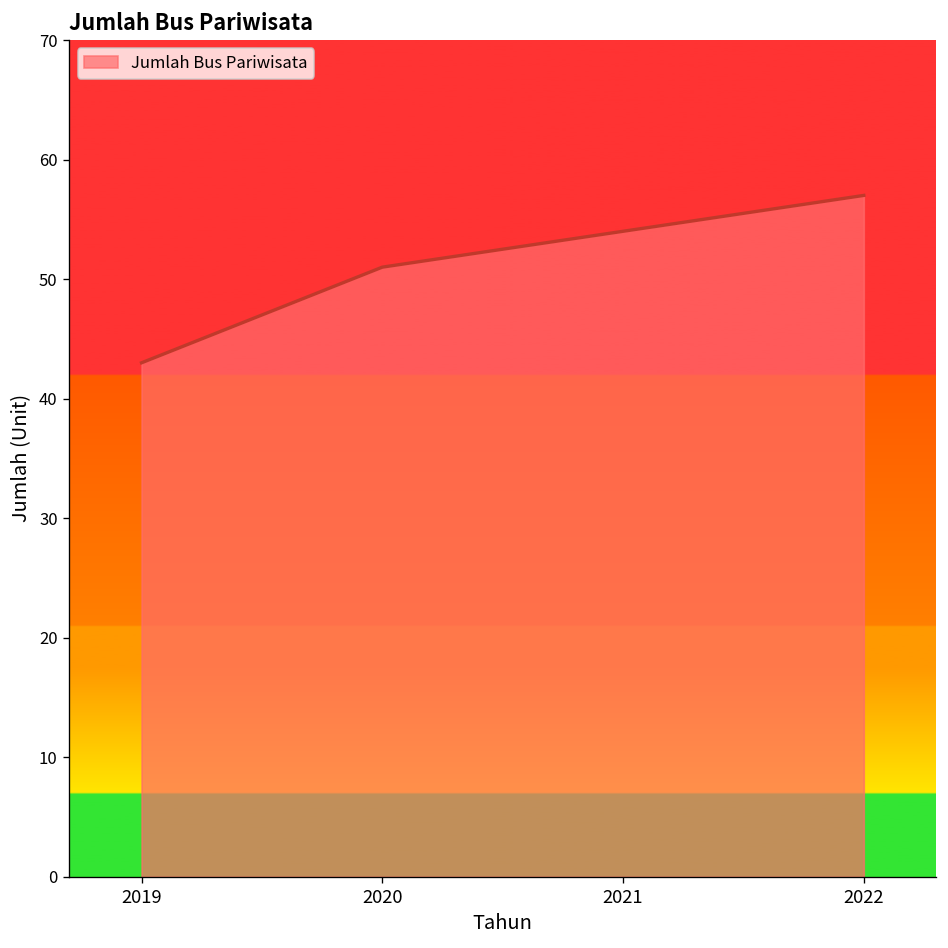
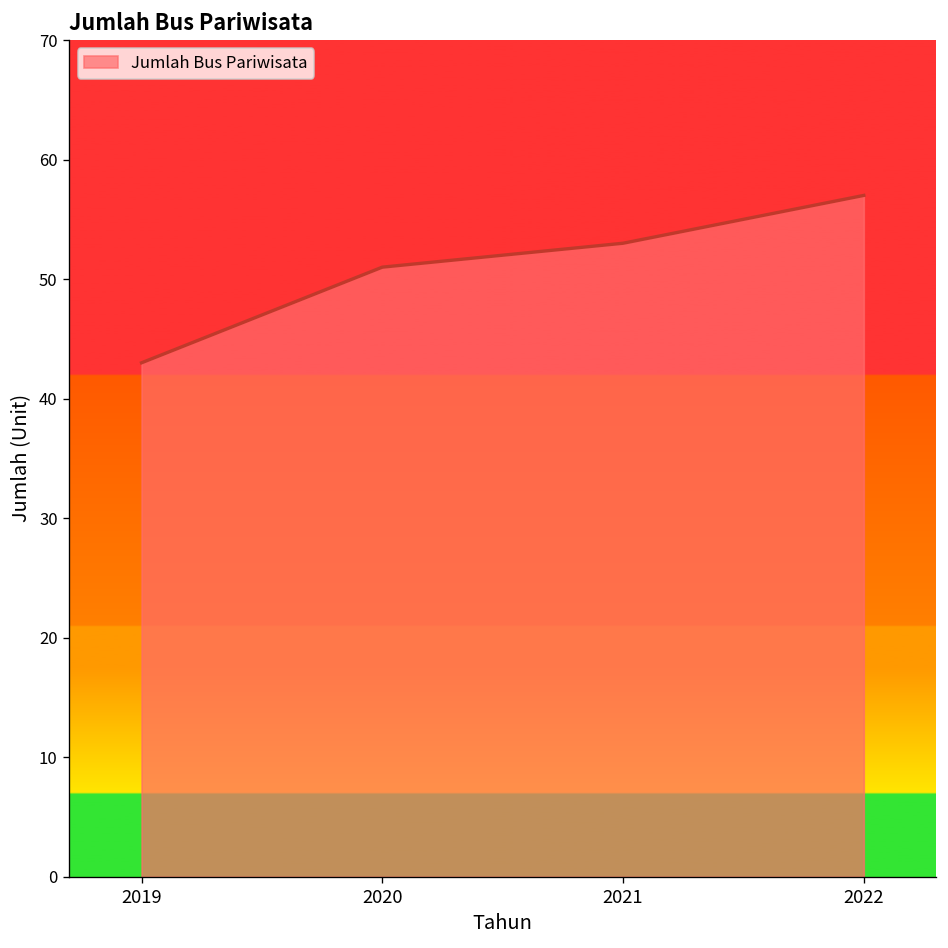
  {
    "2019": 43,
    "2020": 51,
-   "2021": 54,
+   "2021": 53,
    "2022": 57
  }
